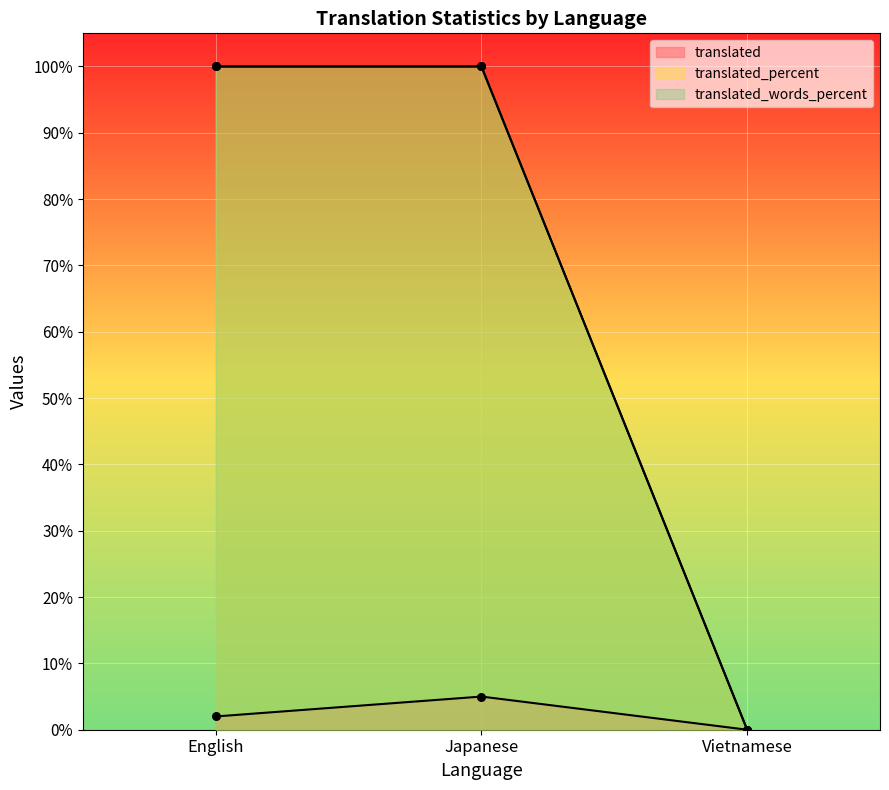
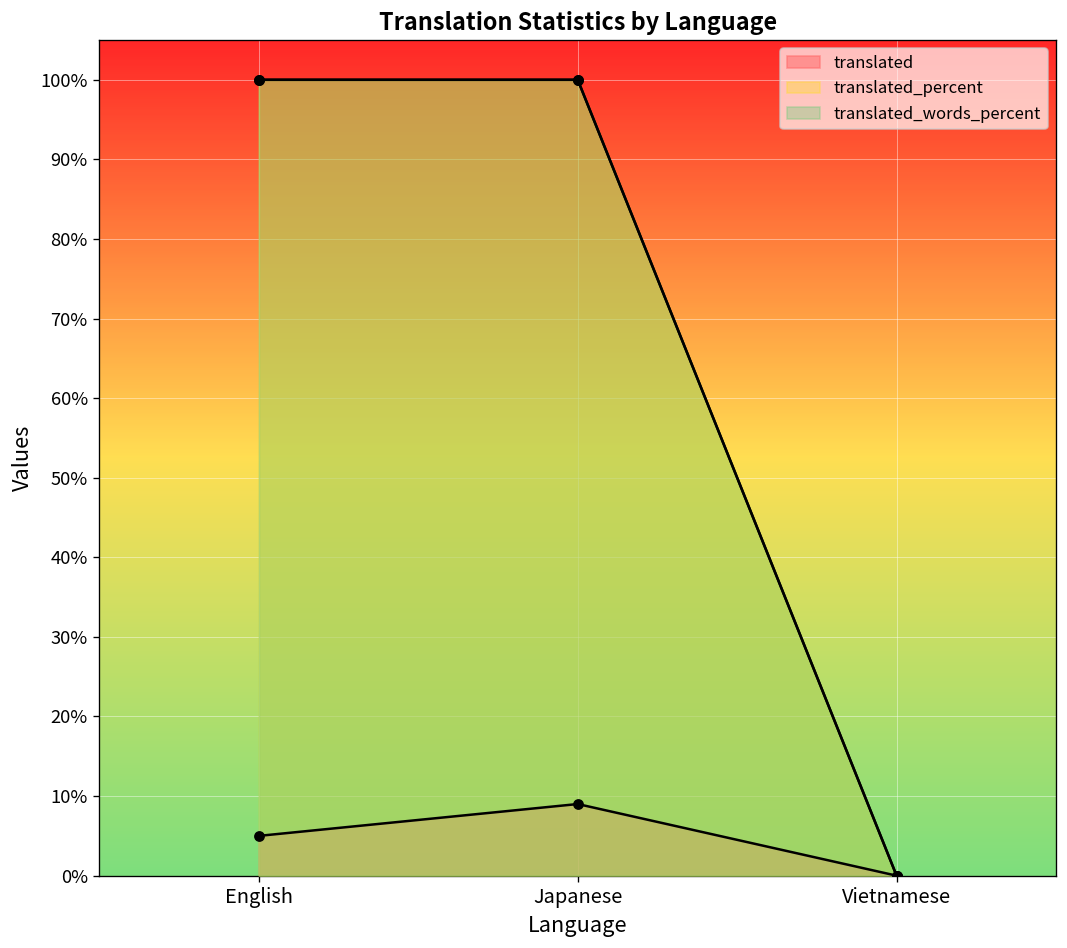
  {
    "translated": {
-     "English": "2%",
-     "Japanese": "5%"
+     "English": "5%",
+     "Japanese": "9%"
    },
    "translated_words_percent": {
      "English": "100%",
      "Japanese": "100%"
    }
  }
